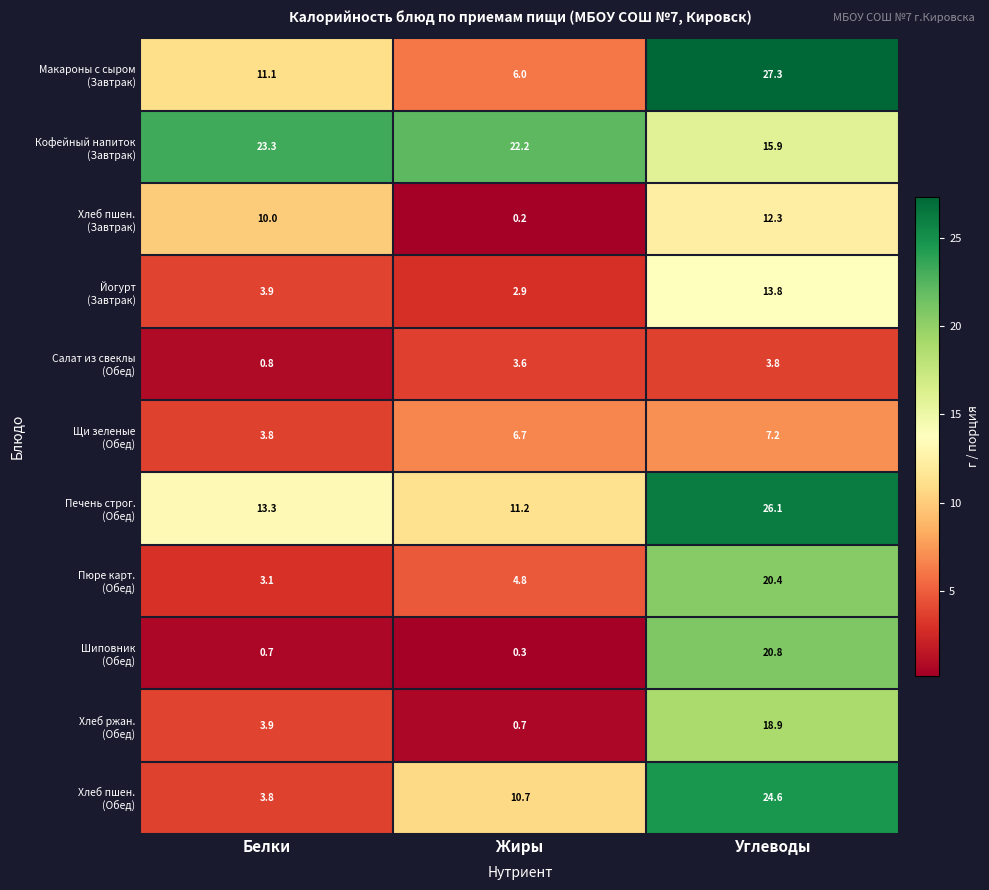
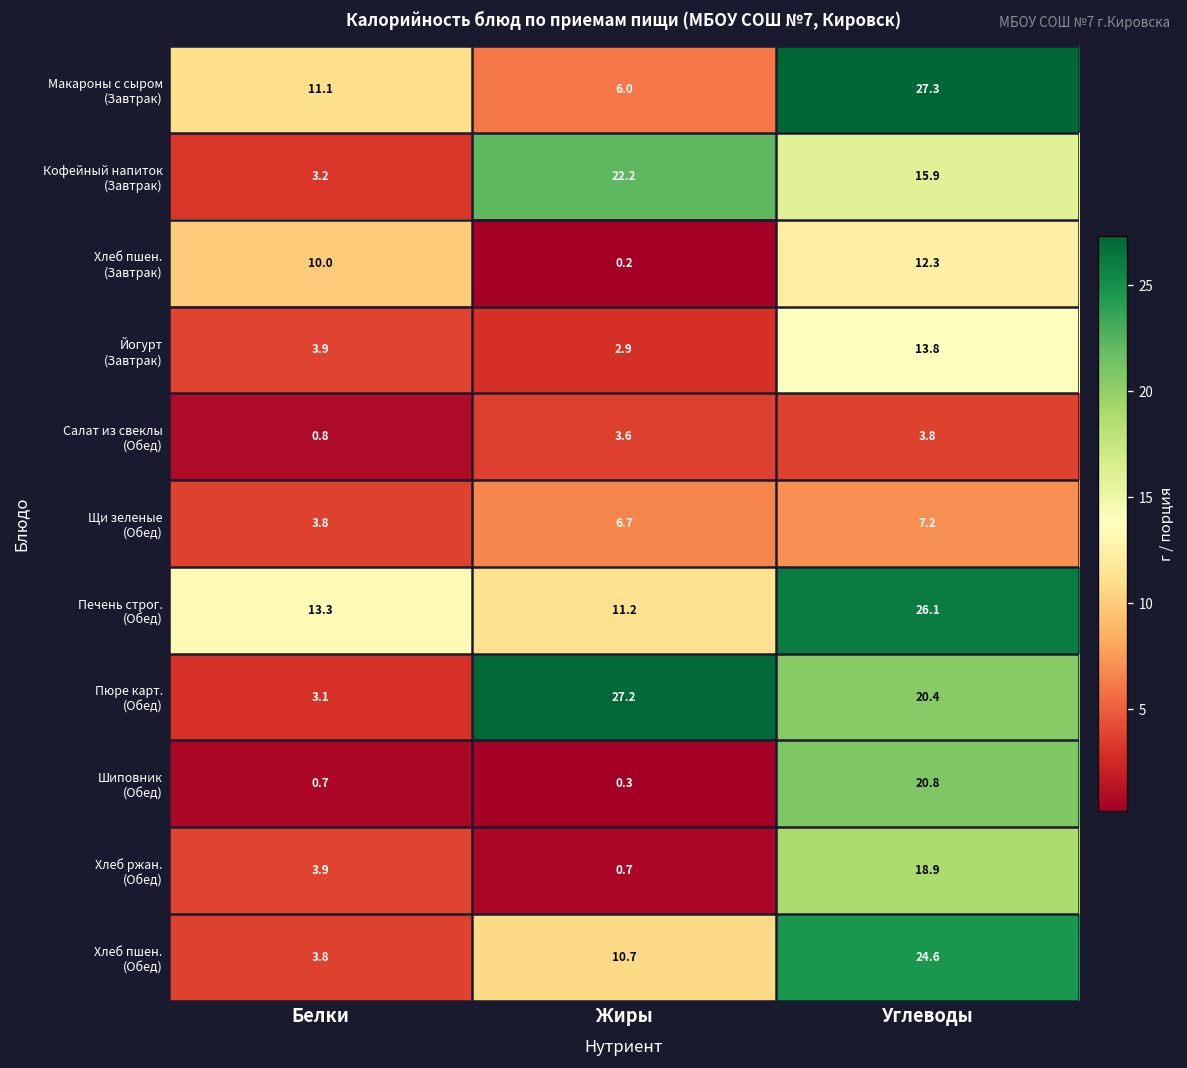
  {
    "Макароны с сыром (Завтрак)": {
      "Белки": 11.1,
      "Жиры": 6.0,
      "Углеводы": 27.3
    },
    "Кофейный напиток (Завтрак)": {
-     "Белки": 23.3,
+     "Белки": 3.2,
      "Жиры": 22.2,
      "Углеводы": 15.9
    },
    "Хлеб пшен. (Завтрак)": {
      "Белки": 10.0,
      "Жиры": 0.2,
      "Углеводы": 12.3
    },
    "Йогурт (Завтрак)": {
      "Белки": 3.9,
      "Жиры": 2.9,
      "Углеводы": 13.8
    },
    "Салат из свеклы (Обед)": {
      "Белки": 0.8,
      "Жиры": 3.6,
      "Углеводы": 3.8
    },
    "Щи зеленые (Обед)": {
      "Белки": 3.8,
      "Жиры": 6.7,
      "Углеводы": 7.2
    },
    "Печень строг. (Обед)": {
      "Белки": 13.3,
      "Жиры": 11.2,
      "Углеводы": 26.1
    },
    "Пюре карт. (Обед)": {
      "Белки": 3.1,
-     "Жиры": 4.8,
+     "Жиры": 27.2,
      "Углеводы": 20.4
    },
    "Шиповник (Обед)": {
      "Белки": 0.7,
      "Жиры": 0.3,
      "Углеводы": 20.8
    },
    "Хлеб ржан. (Обед)": {
      "Белки": 3.9,
      "Жиры": 0.7,
      "Углеводы": 18.9
    },
    "Хлеб пшен. (Обед)": {
      "Белки": 3.8,
      "Жиры": 10.7,
      "Углеводы": 24.6
    }
  }
